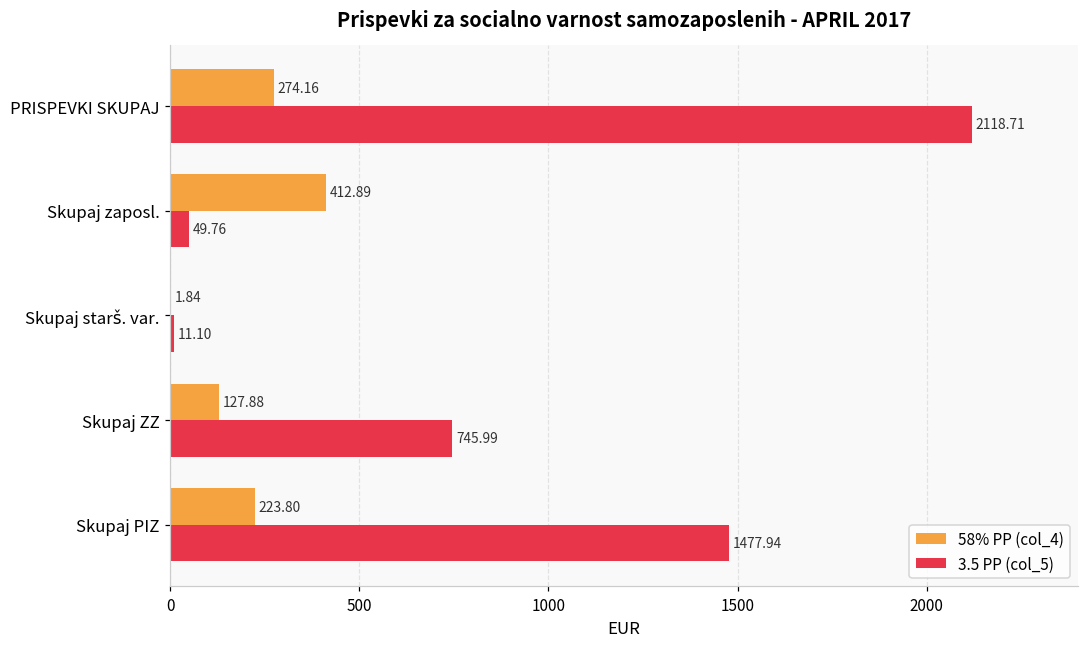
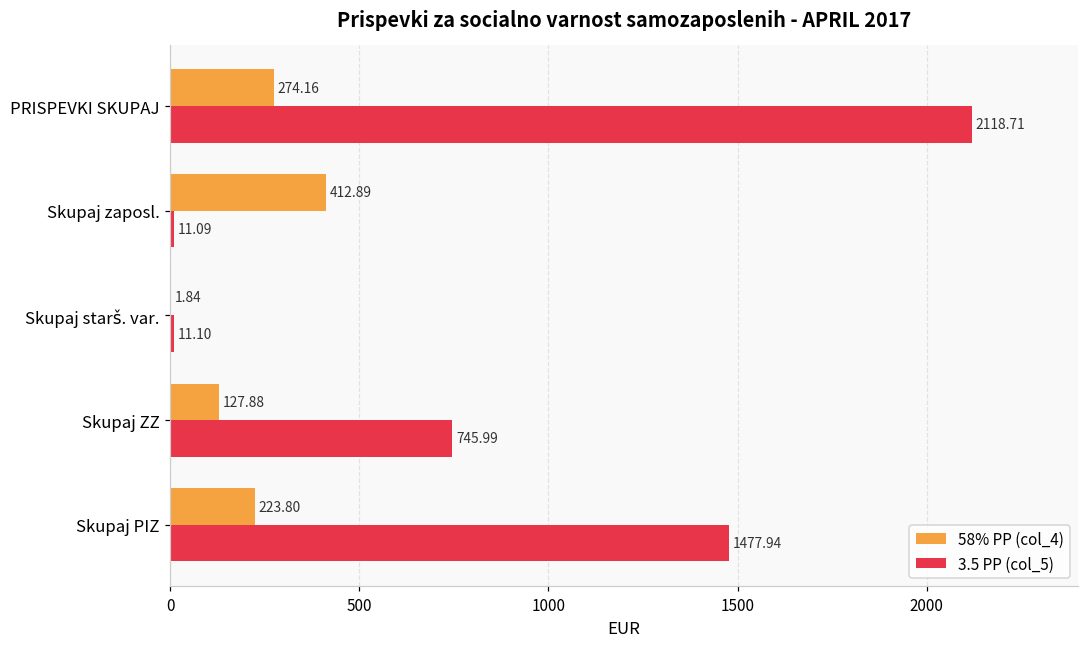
  {
    "58% PP (col_4)": {
      "PRISPEVKI SKUPAJ": 274.16,
      "Skupaj zaposl.": 412.89,
      "Skupaj starš. var.": 1.84,
      "Skupaj ZZ": 127.88,
      "Skupaj PIZ": 223.80
    },
    "3.5 PP (col_5)": {
      "PRISPEVKI SKUPAJ": 2118.71,
-     "Skupaj zaposl.": 49.76,
+     "Skupaj zaposl.": 11.09,
      "Skupaj starš. var.": 11.10,
      "Skupaj ZZ": 745.99,
      "Skupaj PIZ": 1477.94
    }
  }
